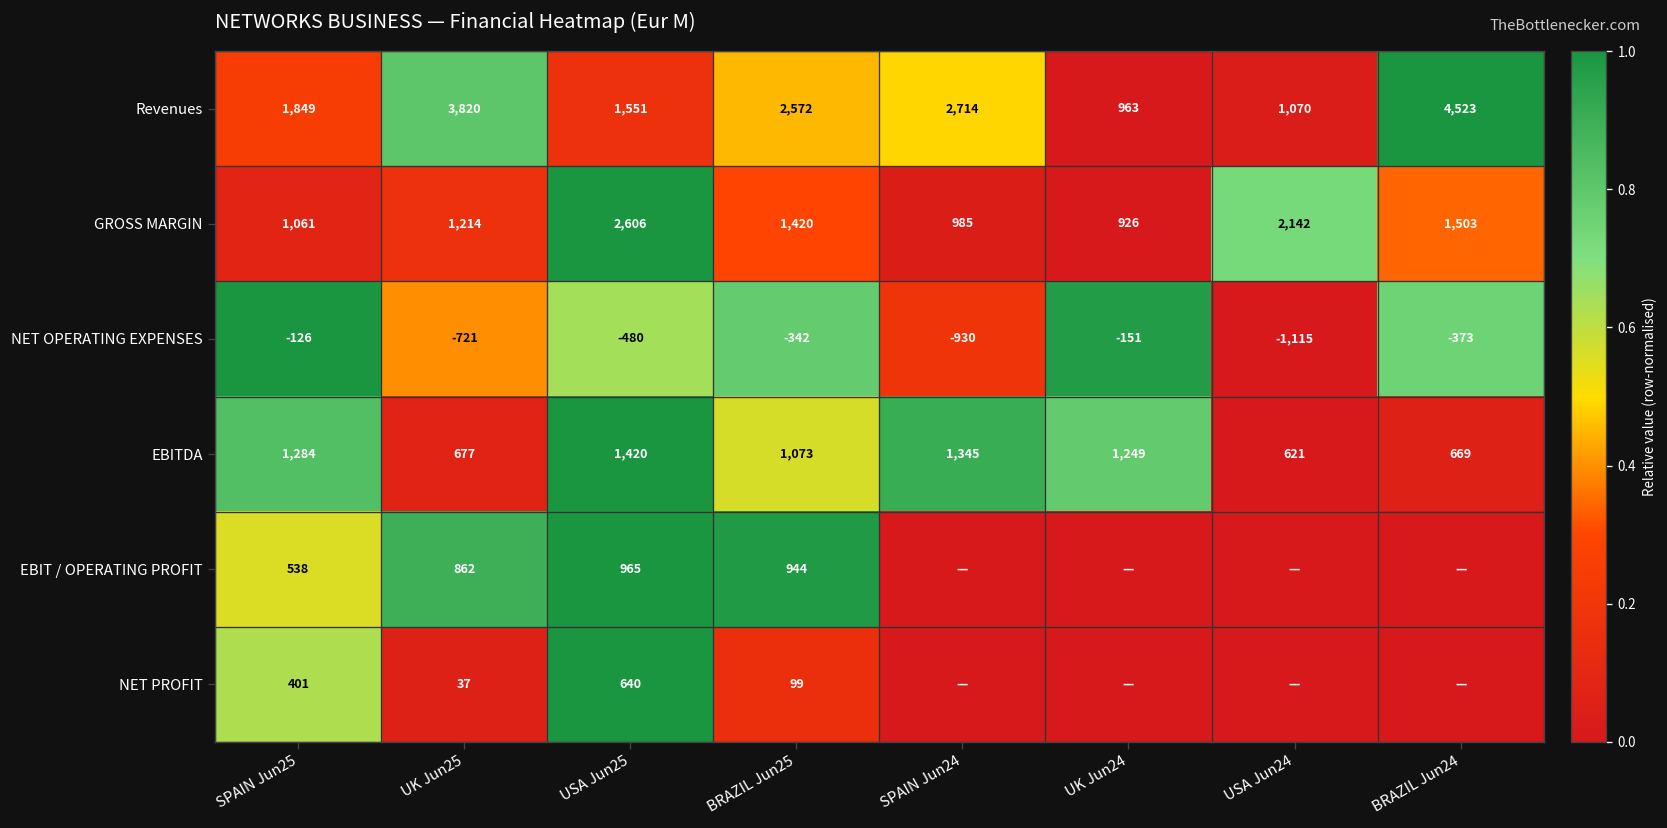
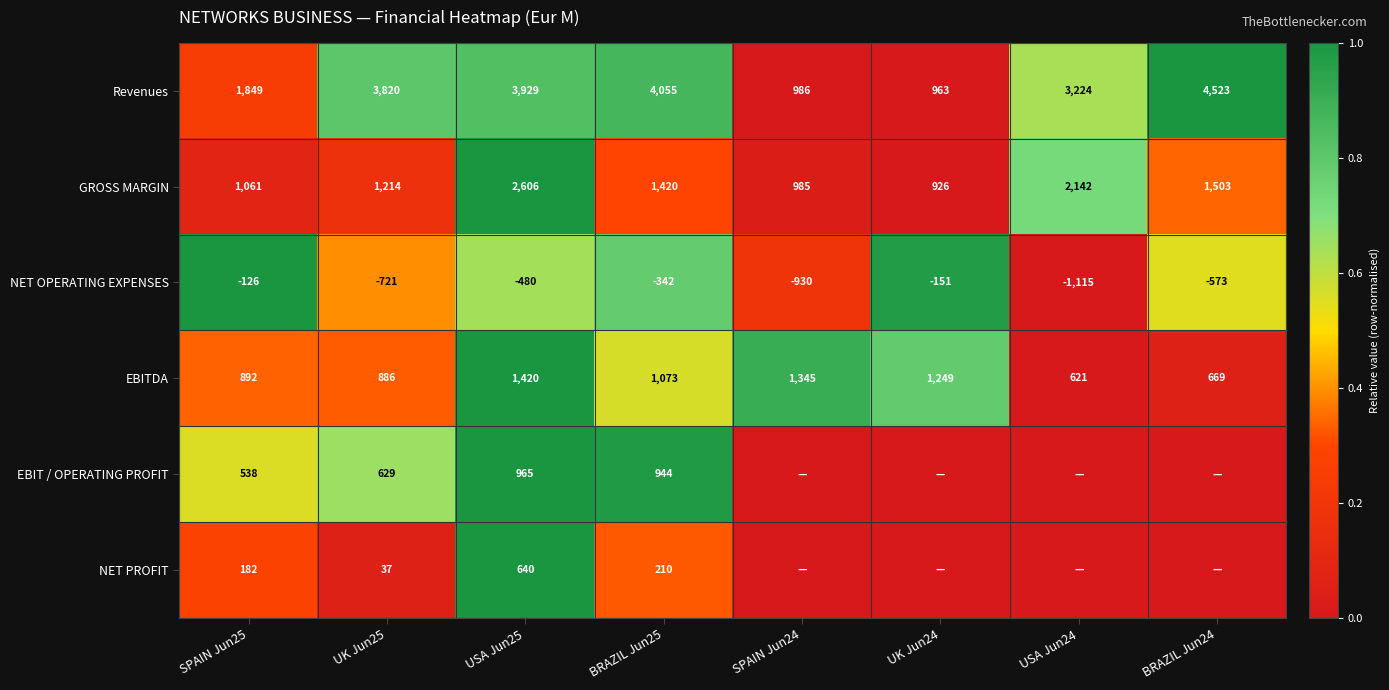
  {
    "Revenues": {
      "SPAIN Jun25": "1,849",
      "UK Jun25": "3,820",
-     "USA Jun25": "1,551",
-     "BRAZIL Jun25": "2,572",
-     "SPAIN Jun24": "2,714",
+     "USA Jun25": "3,929",
+     "BRAZIL Jun25": "4,055",
+     "SPAIN Jun24": "986",
      "UK Jun24": "963",
-     "USA Jun24": "1,070",
+     "USA Jun24": "3,224",
      "BRAZIL Jun24": "4,523"
    },
    "GROSS MARGIN": {
      "SPAIN Jun25": "1,061",
      "UK Jun25": "1,214",
      "USA Jun25": "2,606",
      "BRAZIL Jun25": "1,420",
      "SPAIN Jun24": "985",
      "UK Jun24": "926",
      "USA Jun24": "2,142",
      "BRAZIL Jun24": "1,503"
    },
    "NET OPERATING EXPENSES": {
      "SPAIN Jun25": "-126",
      "UK Jun25": "-721",
      "USA Jun25": "-480",
      "BRAZIL Jun25": "-342",
      "SPAIN Jun24": "-930",
      "UK Jun24": "-151",
      "USA Jun24": "-1,115",
-     "BRAZIL Jun24": "-373"
+     "BRAZIL Jun24": "-573"
    },
    "EBITDA": {
-     "SPAIN Jun25": "1,284",
-     "UK Jun25": "677",
+     "SPAIN Jun25": "892",
+     "UK Jun25": "886",
      "USA Jun25": "1,420",
      "BRAZIL Jun25": "1,073",
      "SPAIN Jun24": "1,345",
      "UK Jun24": "1,249",
      "USA Jun24": "621",
      "BRAZIL Jun24": "669"
    },
    "EBIT / OPERATING PROFIT": {
      "SPAIN Jun25": "538",
-     "UK Jun25": "862",
+     "UK Jun25": "629",
      "USA Jun25": "965",
      "BRAZIL Jun25": "944"
    },
    "NET PROFIT": {
-     "SPAIN Jun25": "401",
+     "SPAIN Jun25": "182",
      "UK Jun25": "37",
      "USA Jun25": "640",
-     "BRAZIL Jun25": "99"
+     "BRAZIL Jun25": "210"
    }
  }
